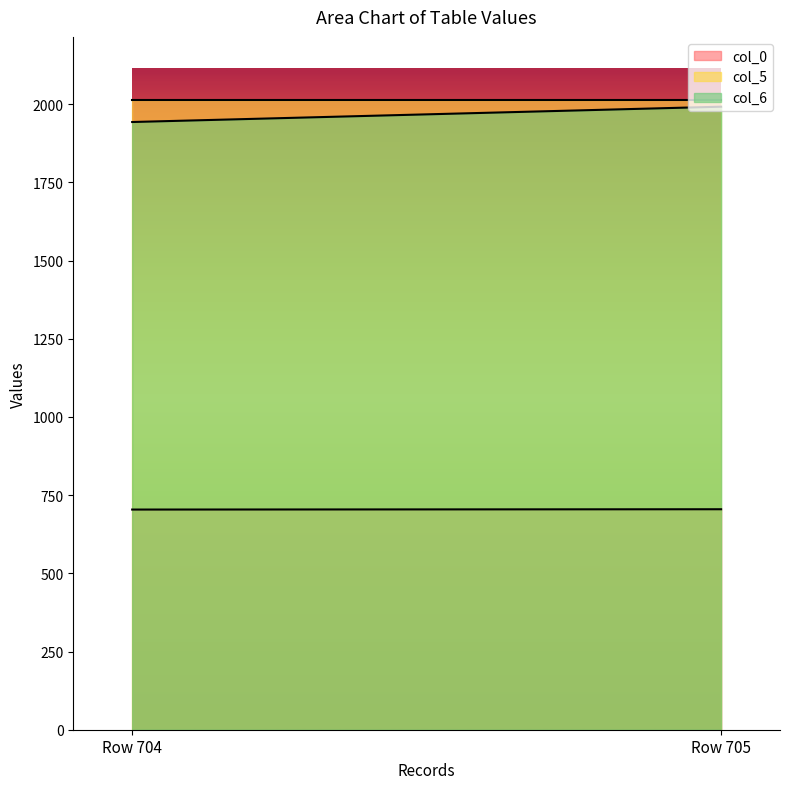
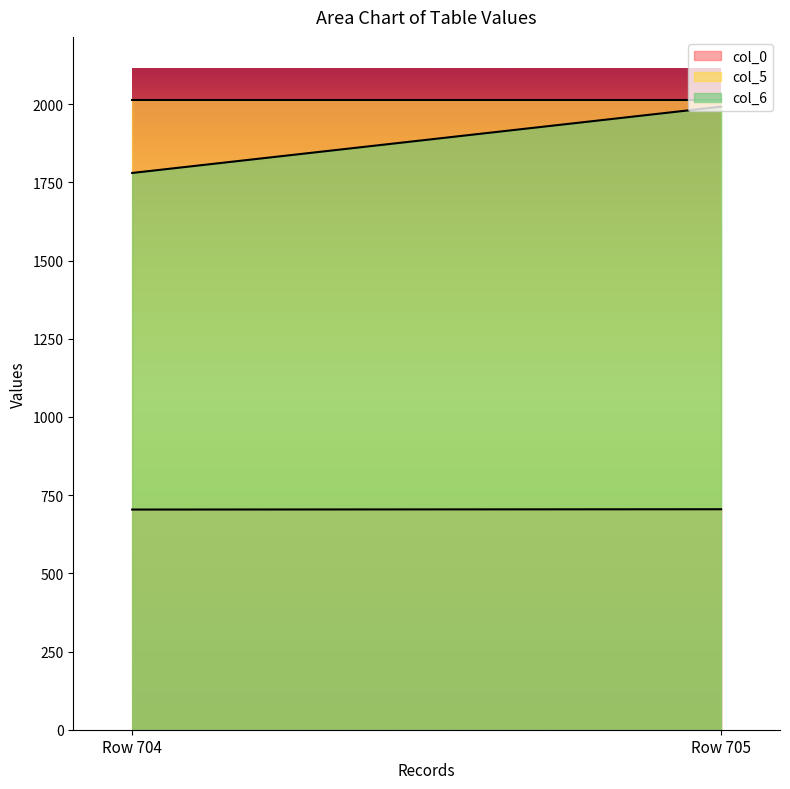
  {
    "col_0": {
      "Row 704": 700,
      "Row 705": 710
    },
    "col_5": {
      "Row 704": 2010
    },
    "col_6": {
-     "Row 704": 1940
+     "Row 704": 1780
    }
  }
